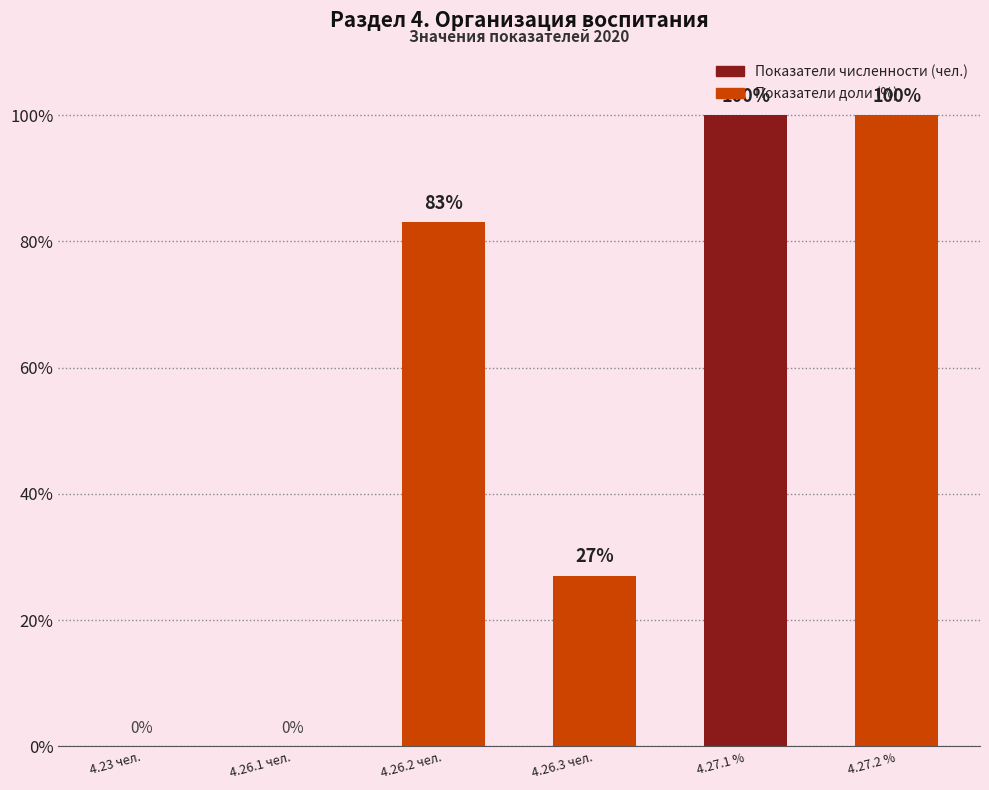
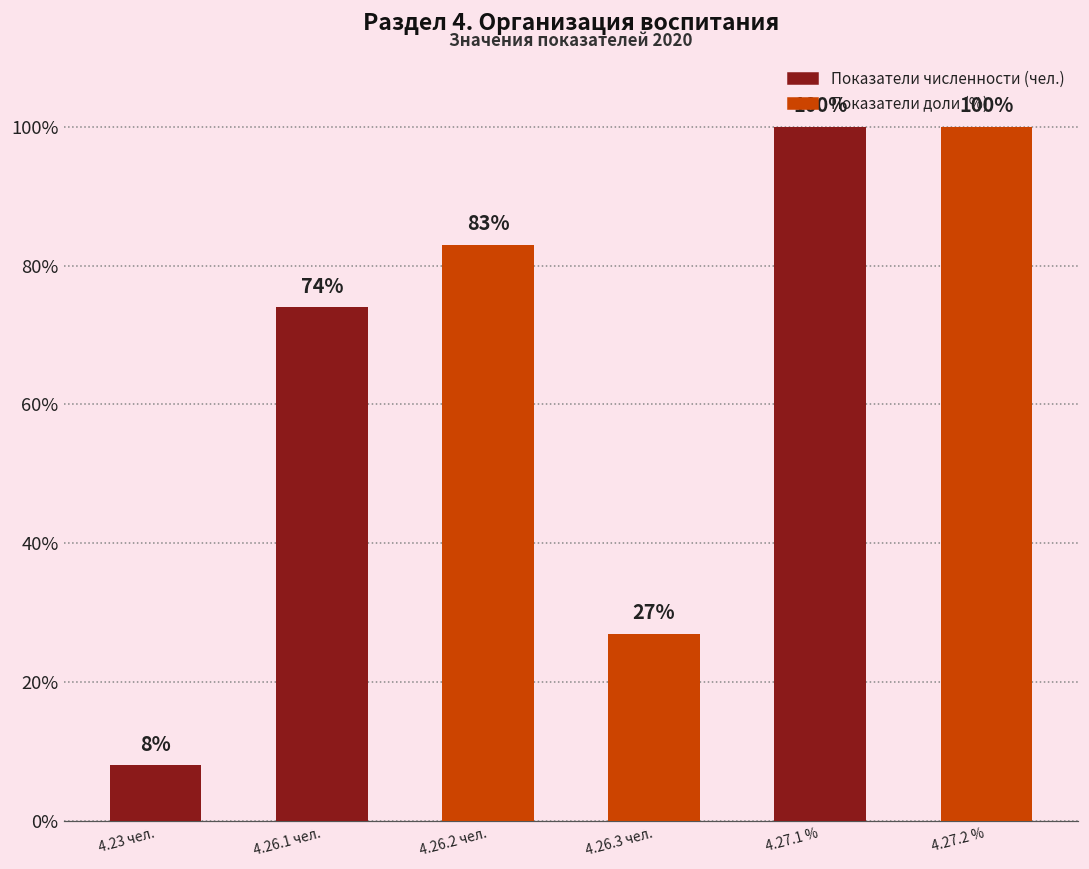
  {
-   "4.23 чел.": "0%",
-   "4.26.1 чел.": "0%",
+   "4.23 чел.": "8%",
+   "4.26.1 чел.": "74%",
    "4.26.2 чел.": "83%",
    "4.26.3 чел.": "27%",
    "4.27.1 %": "100%",
    "4.27.2 %": "100%"
  }
